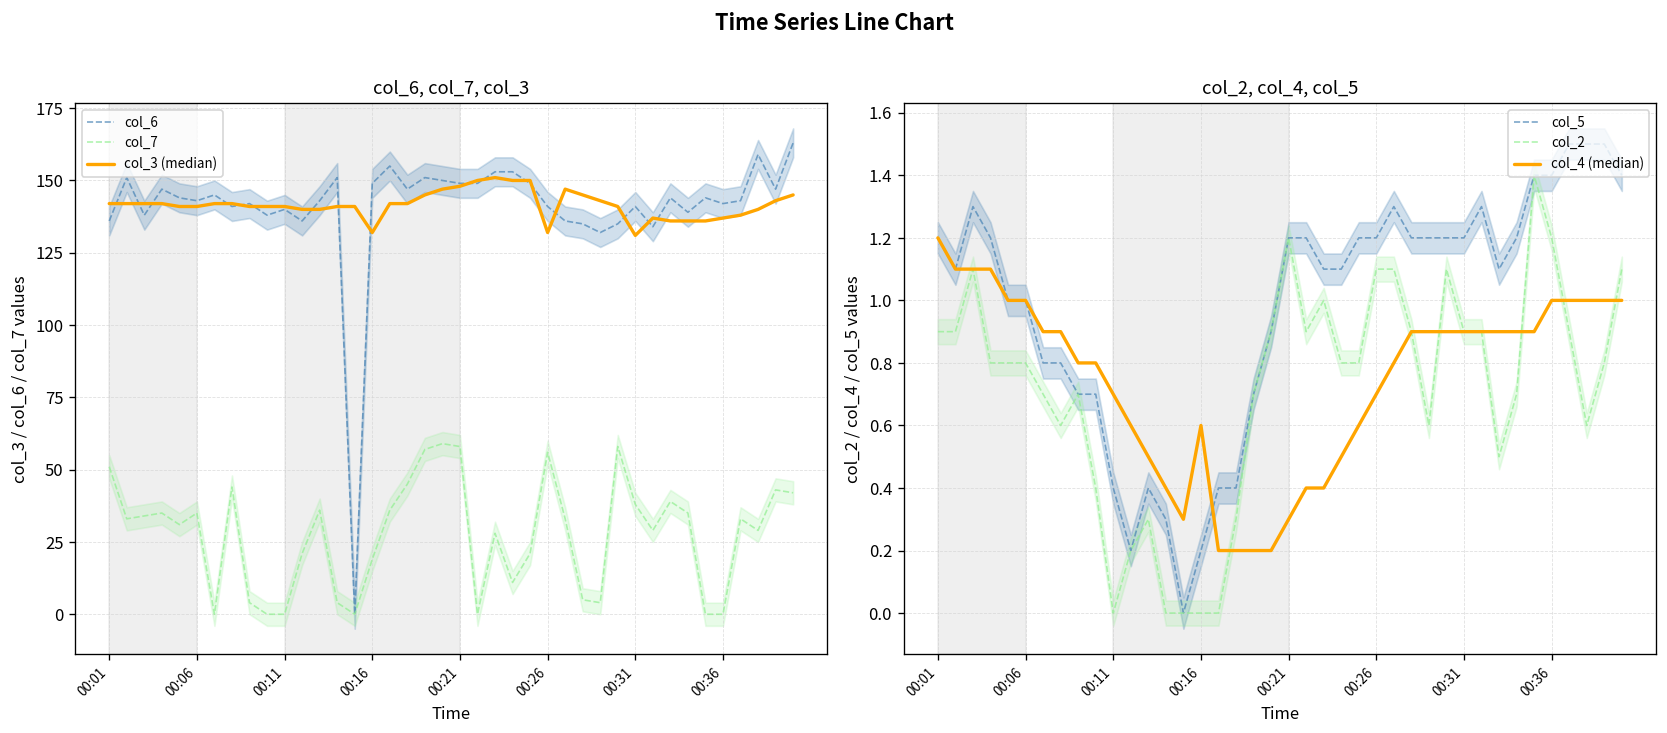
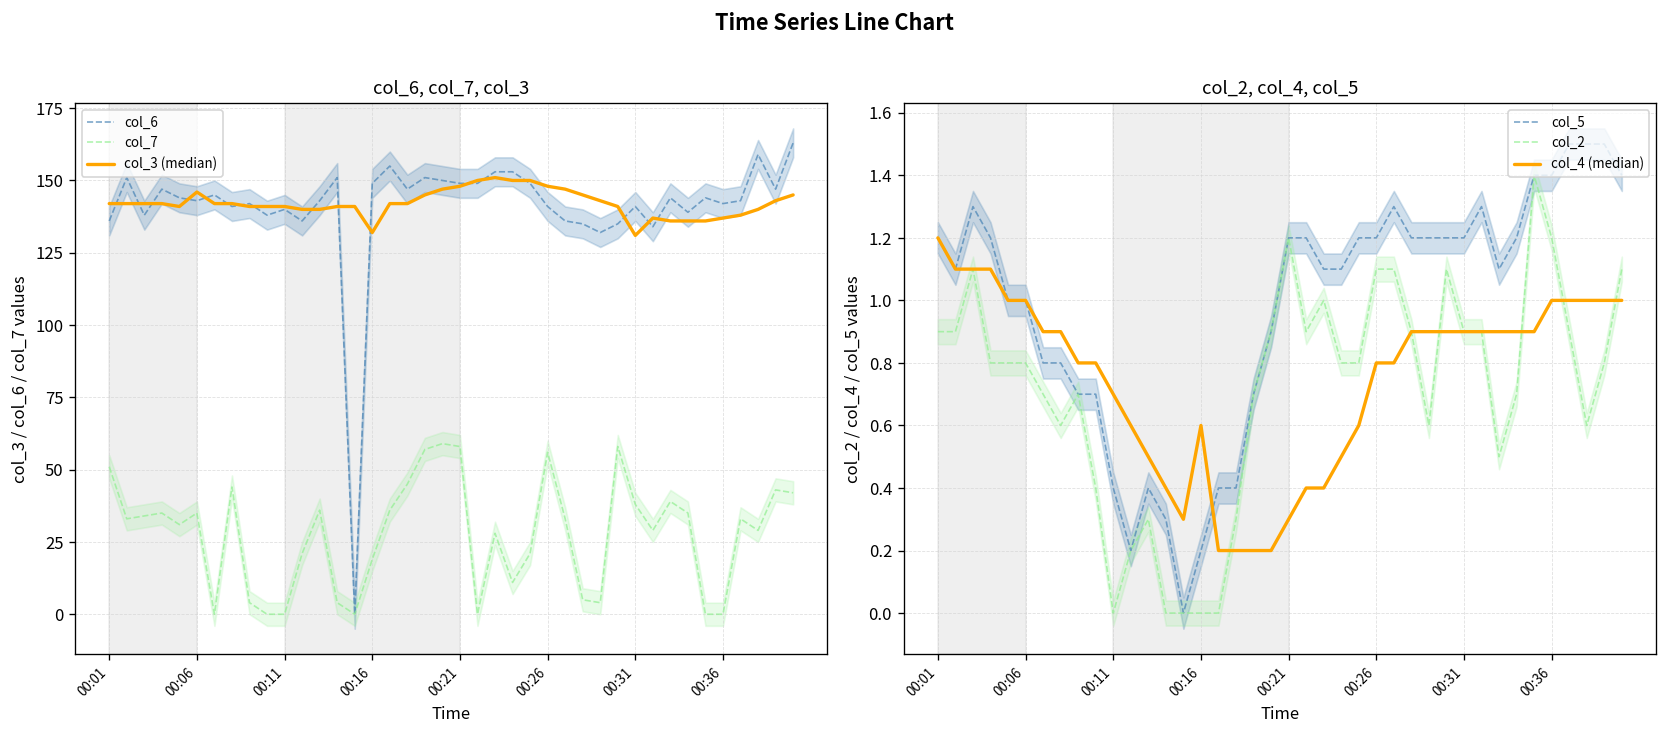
  {
    "col_6, col_7, col_3": {
      "col_3 (median)": {
-       "00:06": 141,
+       "00:06": 146,
        "00:16": 132,
-       "00:26": 132,
+       "00:26": 148,
        "00:31": 131,
        "00:36": 137
      }
    },
    "col_2, col_4, col_5": {
      "col_4 (median)": {
        "00:11": 0.7,
        "00:16": 0.6,
        "00:21": 0.3,
-       "00:26": 0.7,
+       "00:26": 0.8,
        "00:36": 1.0
      }
    }
  }
